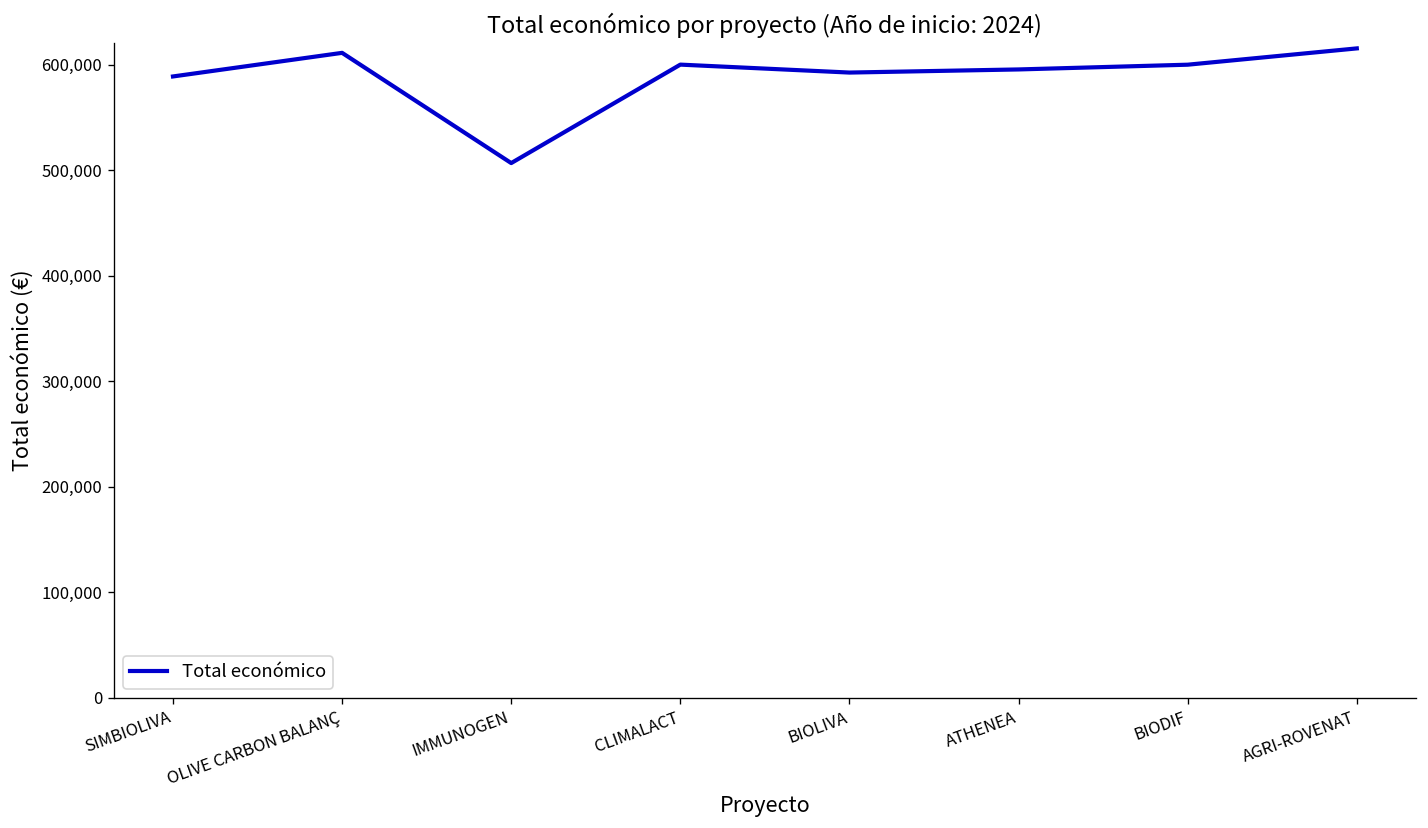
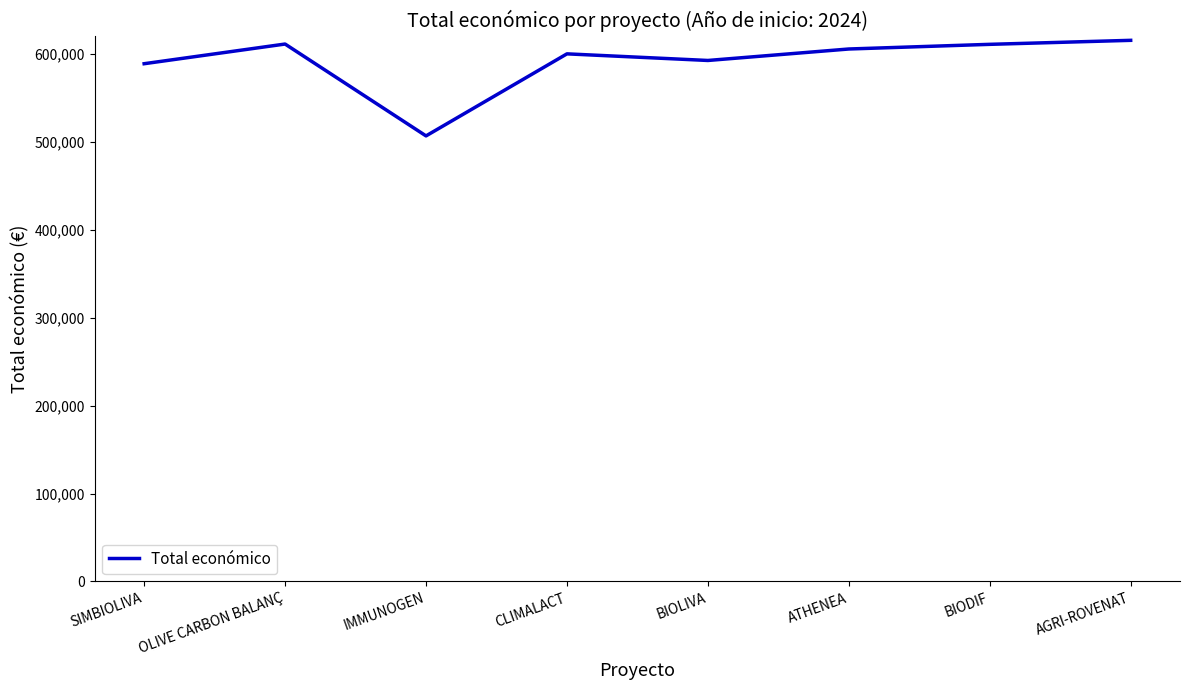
  {
    "SIMBIOLIVA": "590,000",
    "OLIVE CARBON BALANÇ": "610,000",
    "IMMUNOGEN": "510,000",
    "CLIMALACT": "600,000",
    "BIOLIVA": "590,000",
-   "ATHENEA": "600,000",
-   "BIODIF": "600,000",
+   "ATHENEA": "610,000",
+   "BIODIF": "610,000",
    "AGRI-ROVENAT": "620,000"
  }
